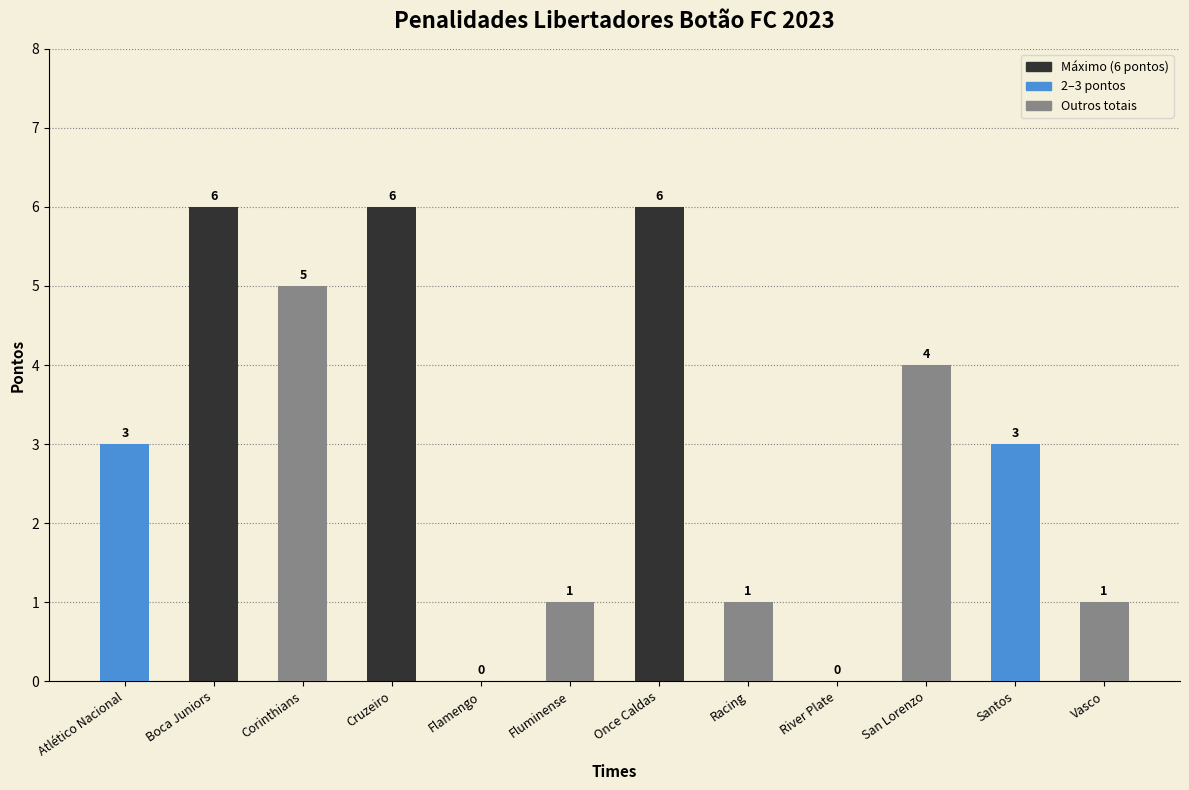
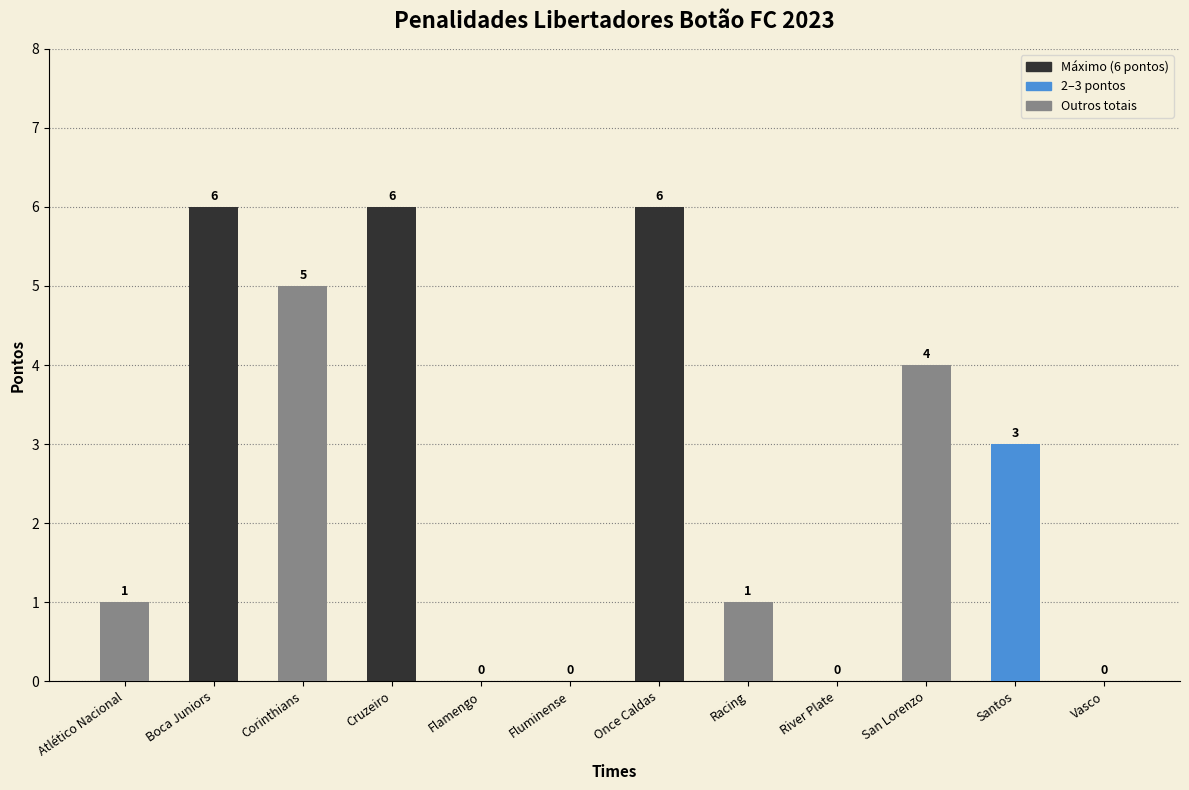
  {
-   "Atlético Nacional": 3,
+   "Atlético Nacional": 1,
    "Boca Juniors": 6,
    "Corinthians": 5,
    "Cruzeiro": 6,
    "Flamengo": 0,
-   "Fluminense": 1,
+   "Fluminense": 0,
    "Once Caldas": 6,
    "Racing": 1,
    "River Plate": 0,
    "San Lorenzo": 4,
    "Santos": 3,
-   "Vasco": 1
+   "Vasco": 0
  }
